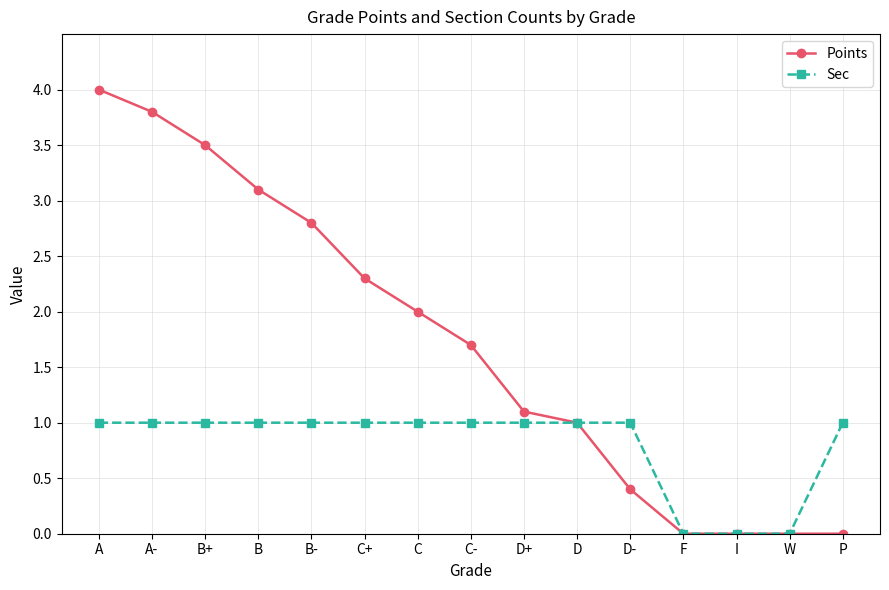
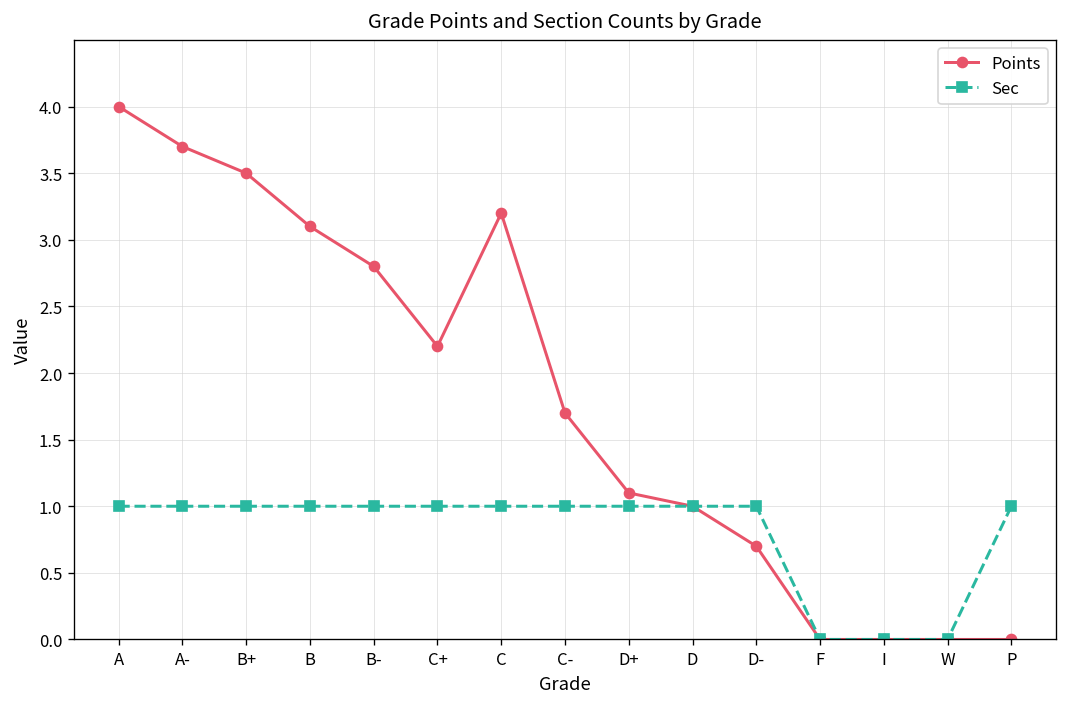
  {
    "Points": {
      "A": 4.0,
-     "A-": 3.8,
+     "A-": 3.7,
      "B+": 3.5,
      "B": 3.1,
      "B-": 2.8,
-     "C+": 2.3,
-     "C": 2.0,
+     "C+": 2.2,
+     "C": 3.2,
      "C-": 1.7,
      "D+": 1.1,
-     "D-": 0.4,
+     "D-": 0.7,
      "P": 0.0
    },
    "Sec": {
      "A": 1.0,
      "A-": 1.0,
      "B+": 1.0,
      "B": 1.0,
      "B-": 1.0,
      "C+": 1.0,
      "C": 1.0,
      "C-": 1.0,
      "D+": 1.0,
      "D-": 1.0,
      "P": 1.0
    }
  }
